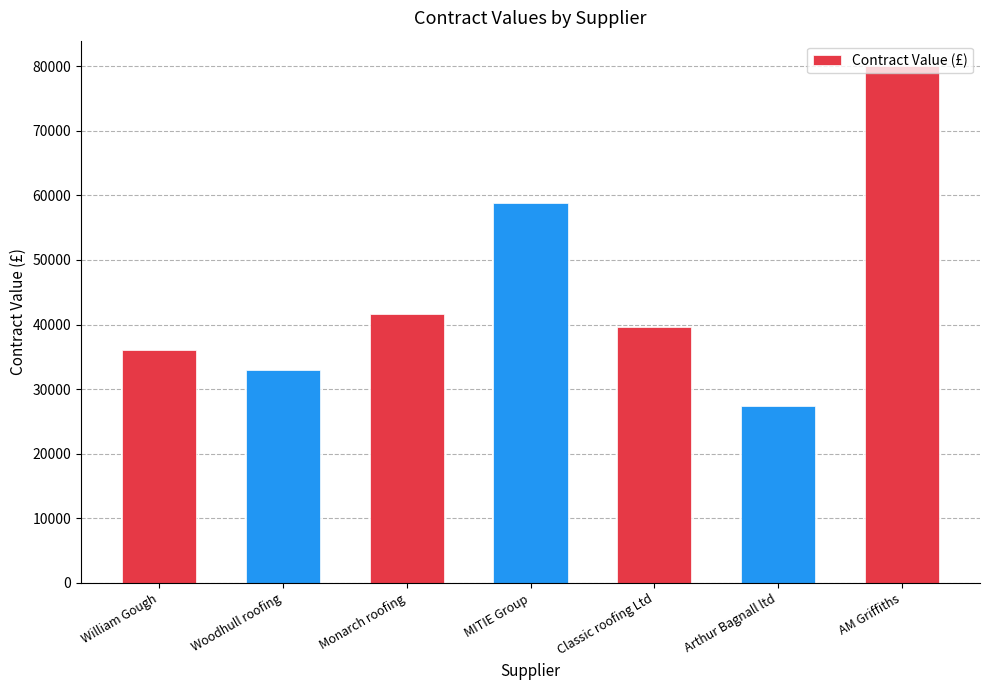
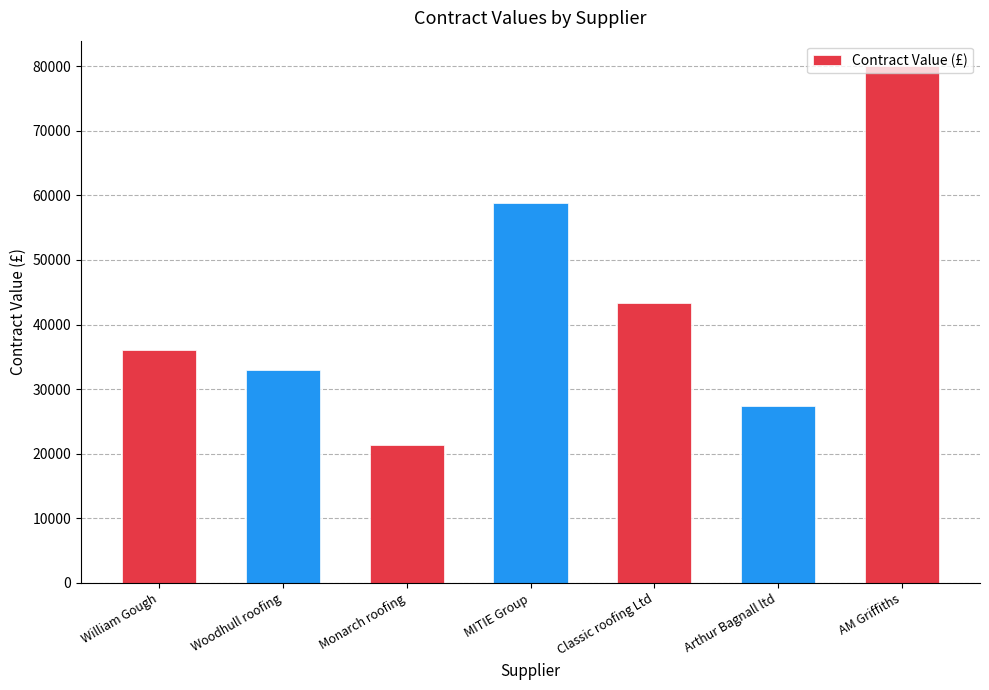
  {
    "William Gough": 36000,
    "Woodhull roofing": 33000,
-   "Monarch roofing": 42000,
+   "Monarch roofing": 21000,
    "MITIE Group": 59000,
-   "Classic roofing Ltd": 40000,
+   "Classic roofing Ltd": 43000,
    "Arthur Bagnall ltd": 27000
  }
